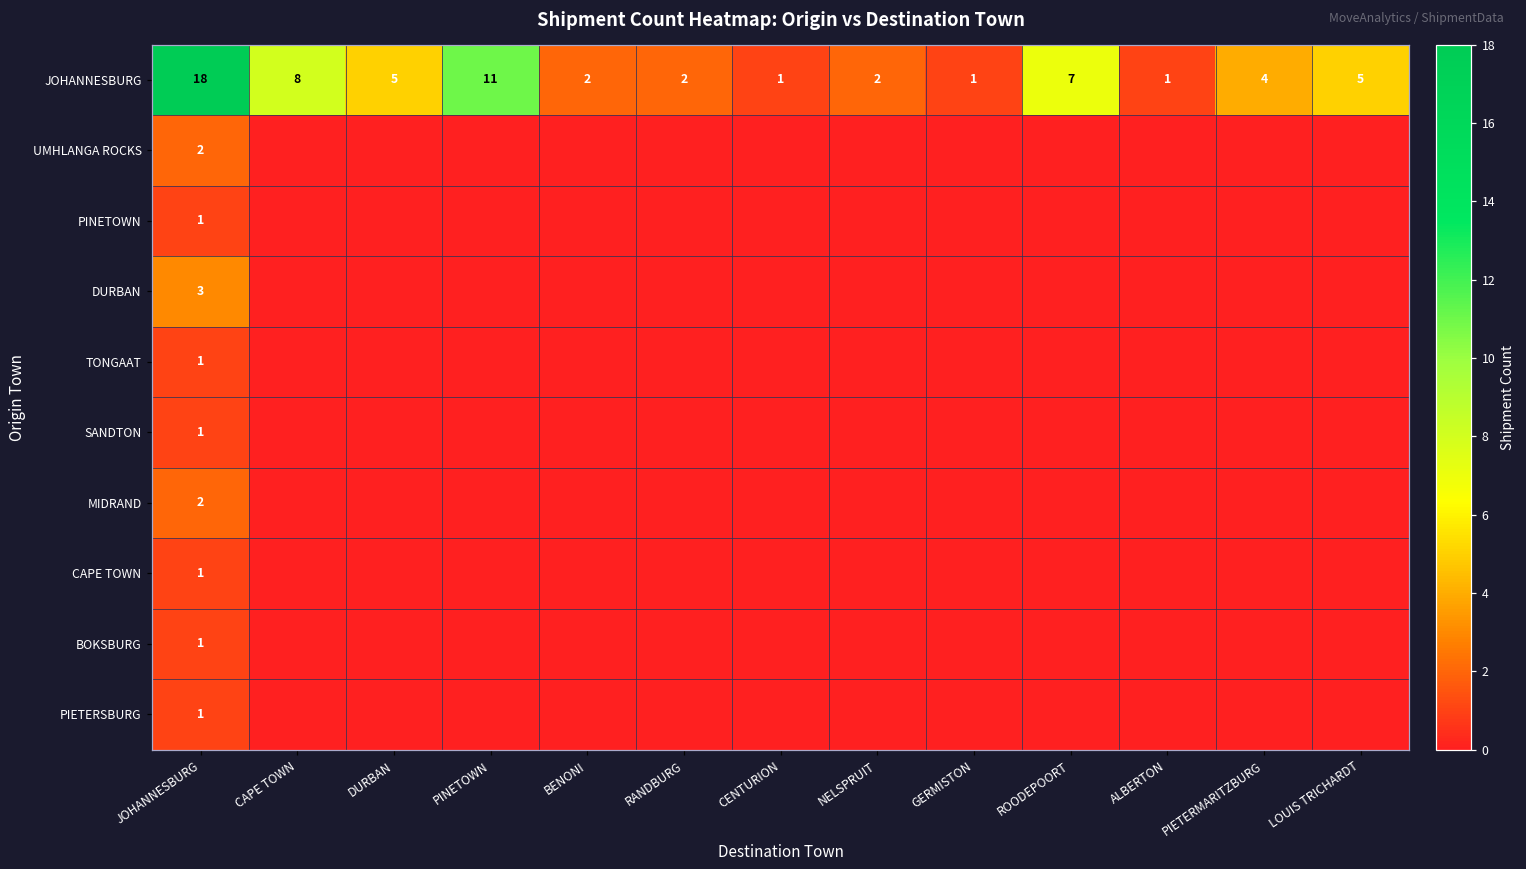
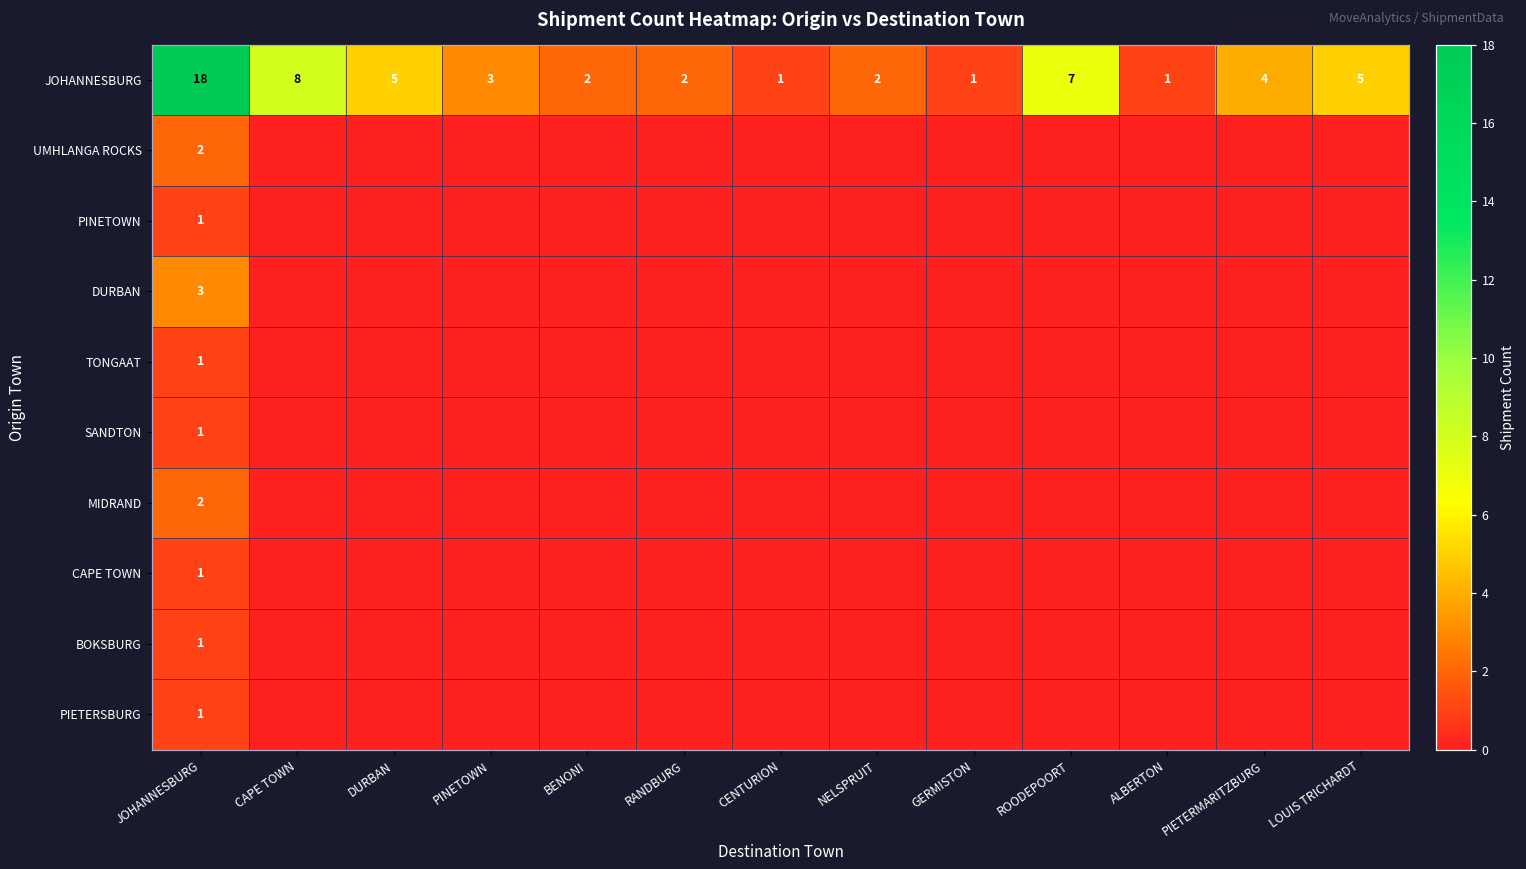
  {
    "JOHANNESBURG": {
      "JOHANNESBURG": 18,
      "CAPE TOWN": 8,
      "DURBAN": 5,
-     "PINETOWN": 11,
+     "PINETOWN": 3,
      "BENONI": 2,
      "RANDBURG": 2,
      "CENTURION": 1,
      "NELSPRUIT": 2,
      "GERMISTON": 1,
      "ROODEPOORT": 7,
      "ALBERTON": 1,
      "PIETERMARITZBURG": 4,
      "LOUIS TRICHARDT": 5
    },
    "UMHLANGA ROCKS": {
      "JOHANNESBURG": 2
    },
    "PINETOWN": {
      "JOHANNESBURG": 1
    },
    "DURBAN": {
      "JOHANNESBURG": 3
    },
    "TONGAAT": {
      "JOHANNESBURG": 1
    },
    "SANDTON": {
      "JOHANNESBURG": 1
    },
    "MIDRAND": {
      "JOHANNESBURG": 2
    },
    "CAPE TOWN": {
      "JOHANNESBURG": 1
    },
    "BOKSBURG": {
      "JOHANNESBURG": 1
    },
    "PIETERSBURG": {
      "JOHANNESBURG": 1
    }
  }
